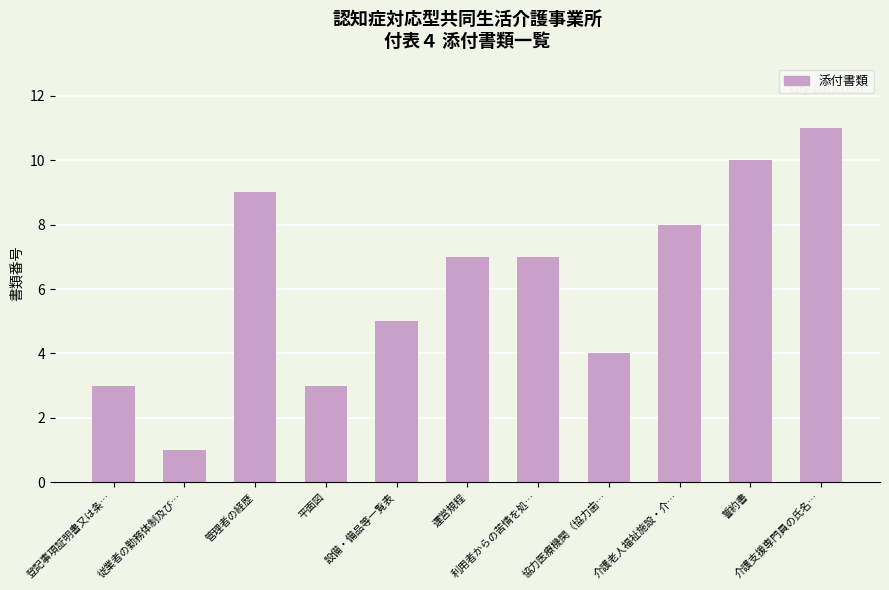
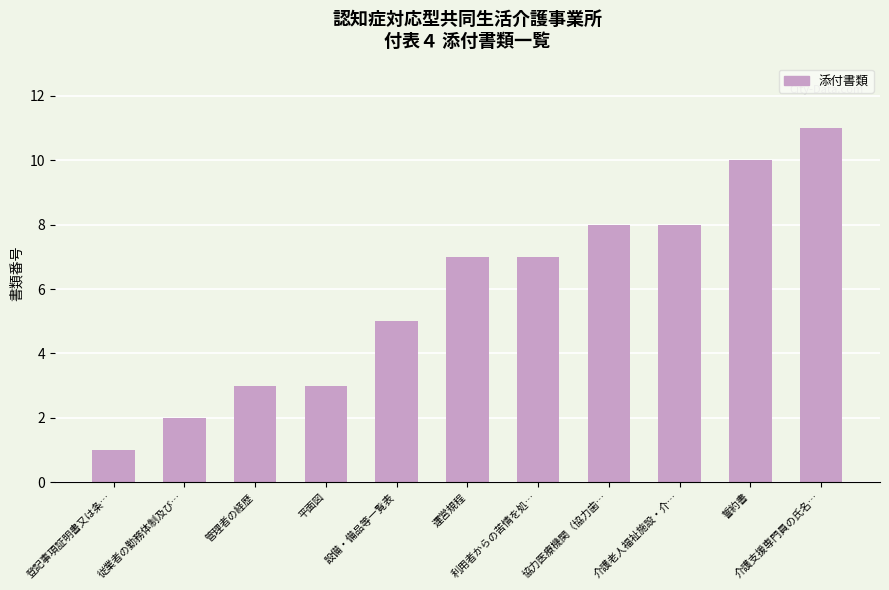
  {
-   "登記事項証明書又は条…": 3,
-   "従業者の勤務体制及び…": 1,
-   "管理者の経歴": 9,
+   "登記事項証明書又は条…": 1,
+   "従業者の勤務体制及び…": 2,
+   "管理者の経歴": 3,
    "平面図": 3,
    "設備・備品等一覧表": 5,
    "運営規程": 7,
    "利用者からの苦情を処…": 7,
-   "協力医療機関（協力歯…": 4,
+   "協力医療機関（協力歯…": 8,
    "介護老人福祉施設・介…": 8,
    "誓約書": 10,
    "介護支援専門員の氏名…": 11
  }
